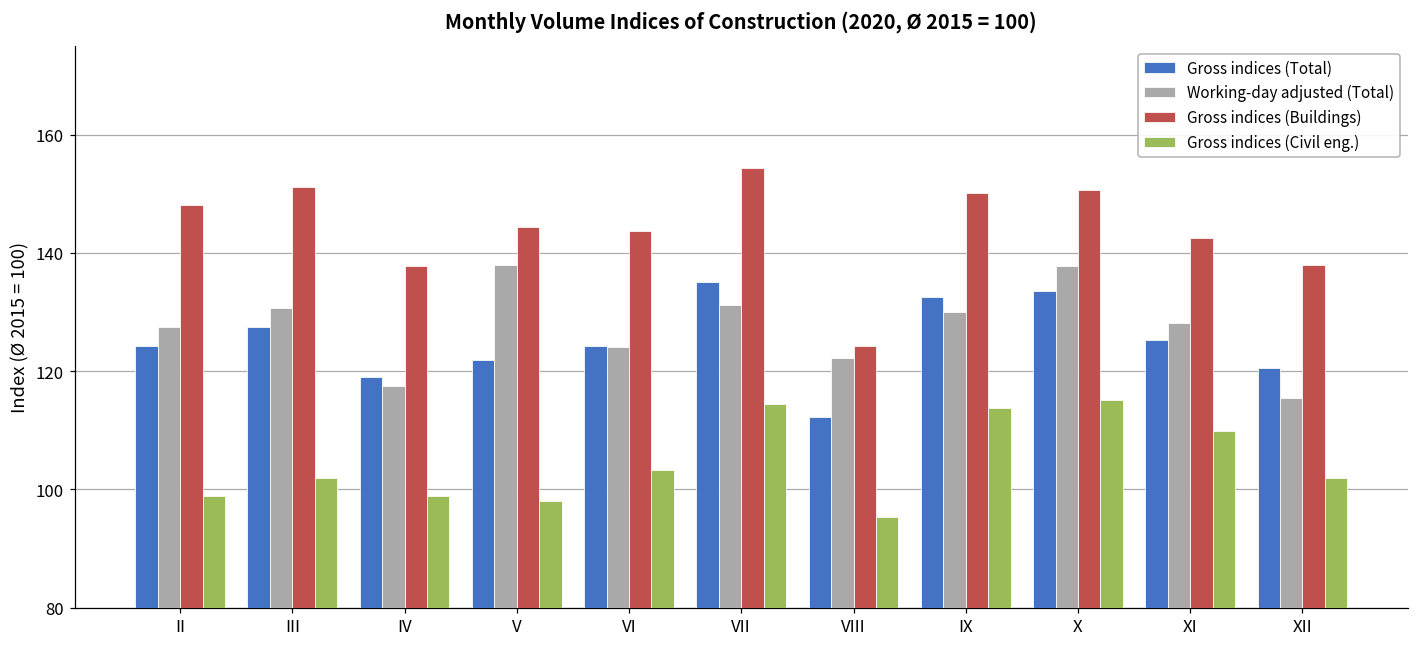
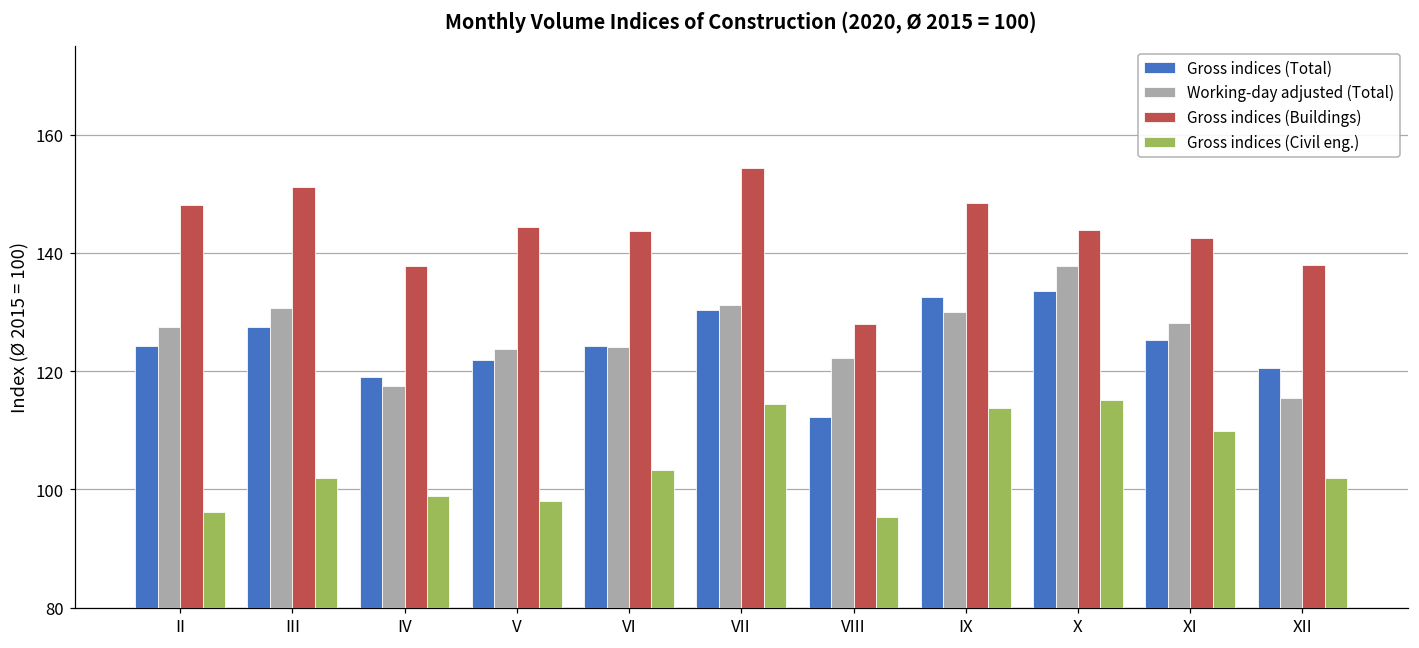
  {
    "Gross indices (Total)": {
      "II": 124,
      "III": 127,
      "IV": 119,
      "V": 122,
      "VI": 124,
-     "VII": 135,
+     "VII": 130,
      "VIII": 112,
      "IX": 133,
      "X": 134,
      "XI": 125,
      "XII": 121
    },
    "Working-day adjusted (Total)": {
      "II": 127,
      "III": 131,
      "IV": 117,
-     "V": 138,
+     "V": 124,
      "VI": 124,
      "VII": 131,
      "VIII": 122,
      "IX": 130,
      "X": 138,
      "XI": 128,
      "XII": 115
    },
    "Gross indices (Buildings)": {
      "II": 148,
      "III": 151,
      "IV": 138,
      "V": 144,
      "VI": 144,
      "VII": 154,
-     "VIII": 124,
-     "IX": 150,
-     "X": 151,
+     "VIII": 128,
+     "IX": 148,
+     "X": 144,
      "XI": 143,
      "XII": 138
    },
    "Gross indices (Civil eng.)": {
-     "II": 99,
+     "II": 96,
      "III": 102,
      "IV": 99,
      "V": 98,
      "VI": 103,
      "VII": 114,
      "VIII": 95,
      "IX": 114,
      "X": 115,
      "XI": 110,
      "XII": 102
    }
  }
